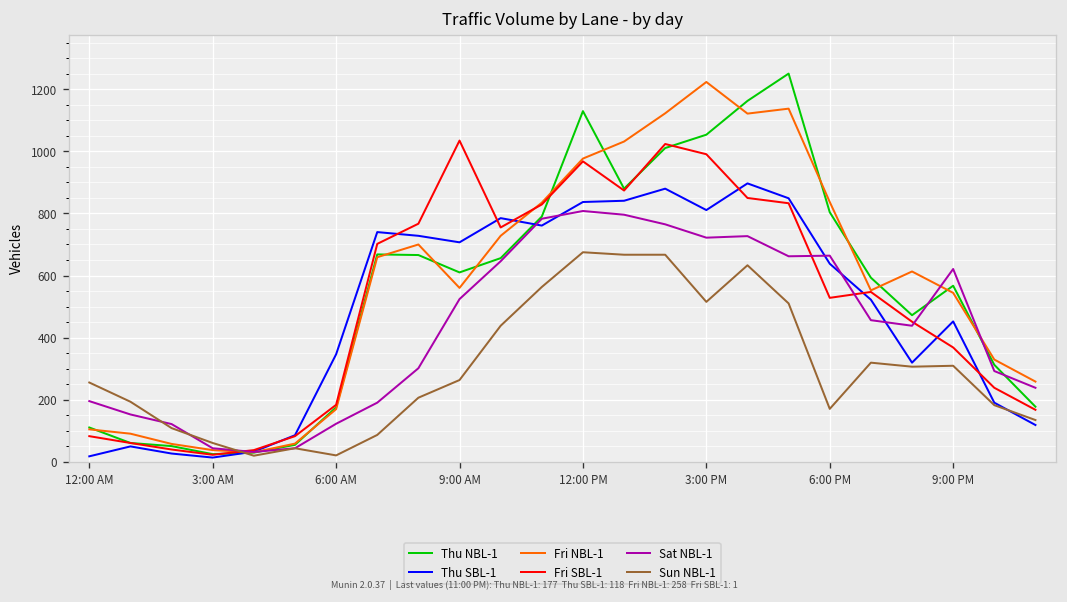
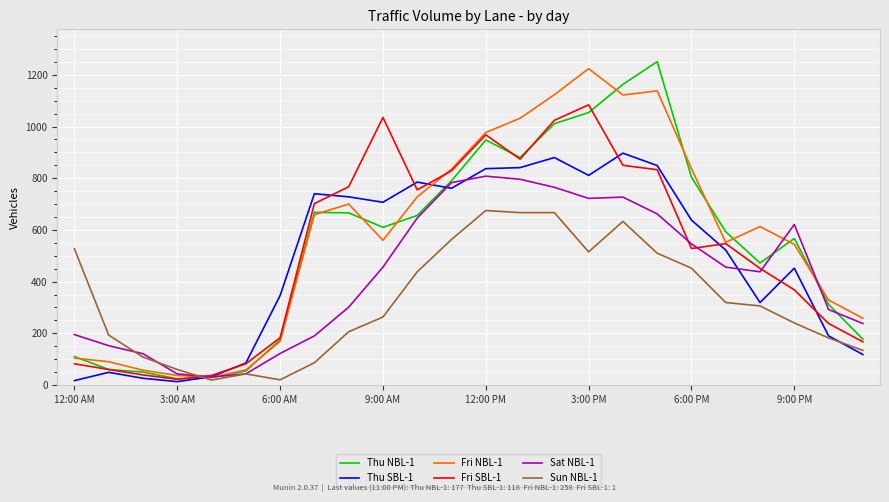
  {
    "Thu NBL-1": {
      "9:00 AM": 610,
-     "12:00 PM": 1130,
+     "12:00 PM": 950,
      "3:00 PM": 1050,
      "6:00 PM": 800,
      "9:00 PM": 570
    },
    "Thu SBL-1": {
      "12:00 AM": 20,
      "6:00 AM": 350,
      "9:00 AM": 710,
      "12:00 PM": 840,
      "3:00 PM": 810,
      "6:00 PM": 640,
      "9:00 PM": 450
    },
    "Fri NBL-1": {
      "9:00 AM": 560,
      "3:00 PM": 1220,
      "6:00 PM": 840,
      "9:00 PM": 540
    },
    "Fri SBL-1": {
      "12:00 AM": 80,
      "9:00 AM": 1040,
-     "3:00 PM": 990,
+     "3:00 PM": 1080,
      "6:00 PM": 530,
      "9:00 PM": 370
    },
    "Sat NBL-1": {
      "12:00 AM": 200,
      "6:00 AM": 120,
-     "9:00 AM": 520,
+     "9:00 AM": 460,
      "12:00 PM": 810,
      "3:00 PM": 720,
-     "6:00 PM": 660,
+     "6:00 PM": 550,
      "9:00 PM": 620
    },
    "Sun NBL-1": {
-     "12:00 AM": 260,
+     "12:00 AM": 530,
      "3:00 AM": 60,
      "6:00 AM": 20,
      "9:00 AM": 260,
      "12:00 PM": 680,
      "3:00 PM": 520,
-     "6:00 PM": 170,
-     "9:00 PM": 310
+     "6:00 PM": 450,
+     "9:00 PM": 240
    }
  }
